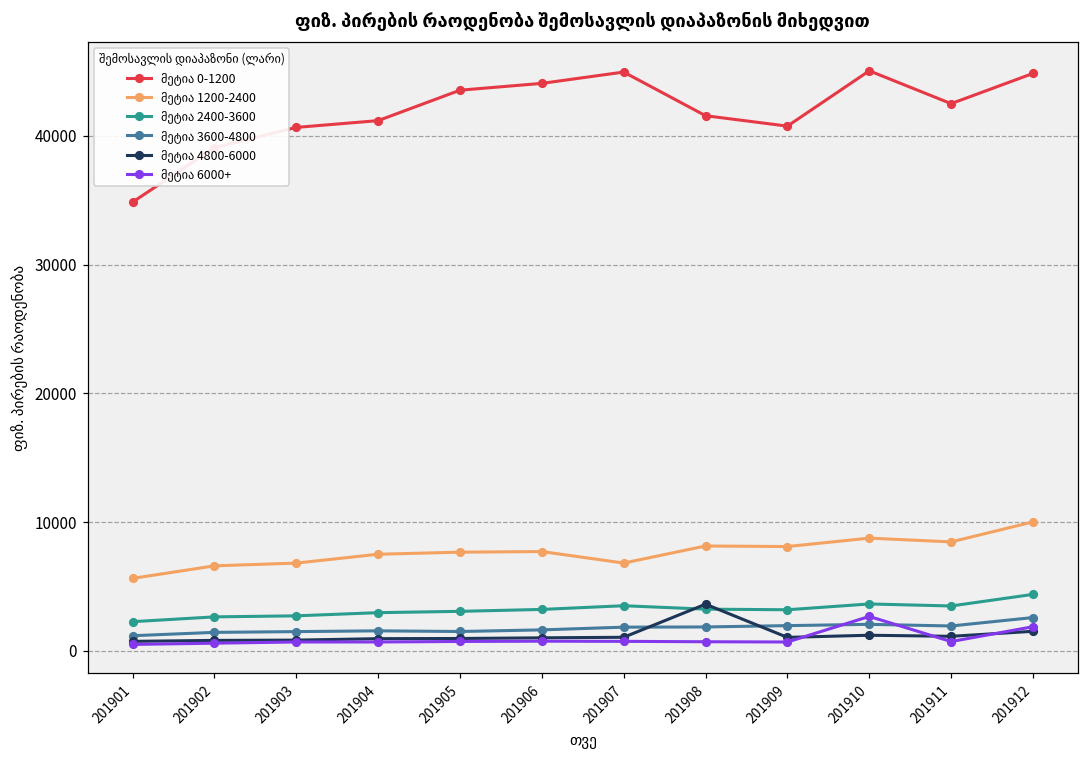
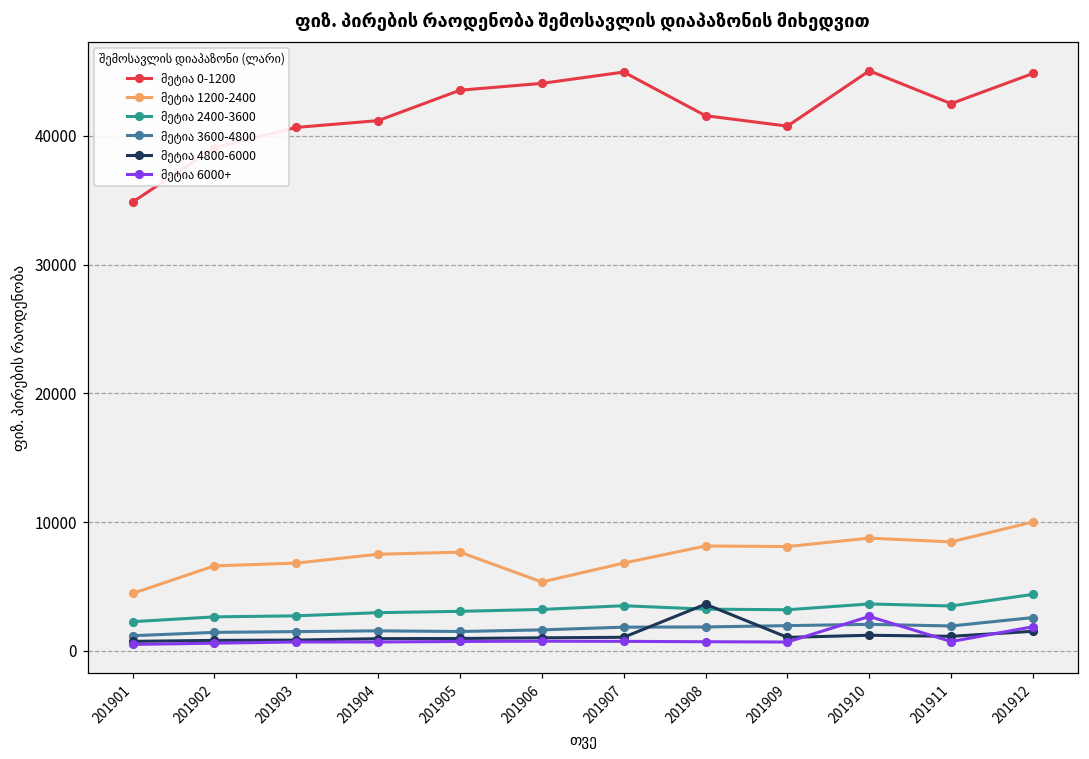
  {
    "მეტია 0-1200": {
      "201901": 34900,
      "201903": 40700,
      "201904": 41200,
      "201905": 43600,
      "201906": 44100,
      "201907": 45000,
      "201908": 41600,
      "201909": 40800,
      "201910": 45100,
      "201911": 42500,
      "201912": 44900
    },
    "მეტია 1200-2400": {
-     "201901": 5600,
+     "201901": 4500,
      "201902": 6600,
      "201903": 6800,
      "201904": 7500,
      "201905": 7700,
-     "201906": 7700,
+     "201906": 5300,
      "201907": 6800,
      "201908": 8100,
      "201909": 8100,
      "201910": 8800,
      "201911": 8500,
      "201912": 10000
    },
    "მეტია 4800-6000": {
      "201901": 700,
      "201904": 900,
      "201905": 1000,
      "201906": 1000,
      "201907": 1000,
      "201908": 3600,
      "201909": 1000,
      "201910": 1200,
      "201911": 1100,
      "201912": 1500
    },
    "მეტია 6000+": {
      "201901": 500,
      "201904": 700,
      "201905": 700,
      "201906": 700,
      "201907": 700,
      "201908": 700,
      "201909": 700,
      "201910": 2700,
      "201911": 700,
      "201912": 1900
    }
  }
